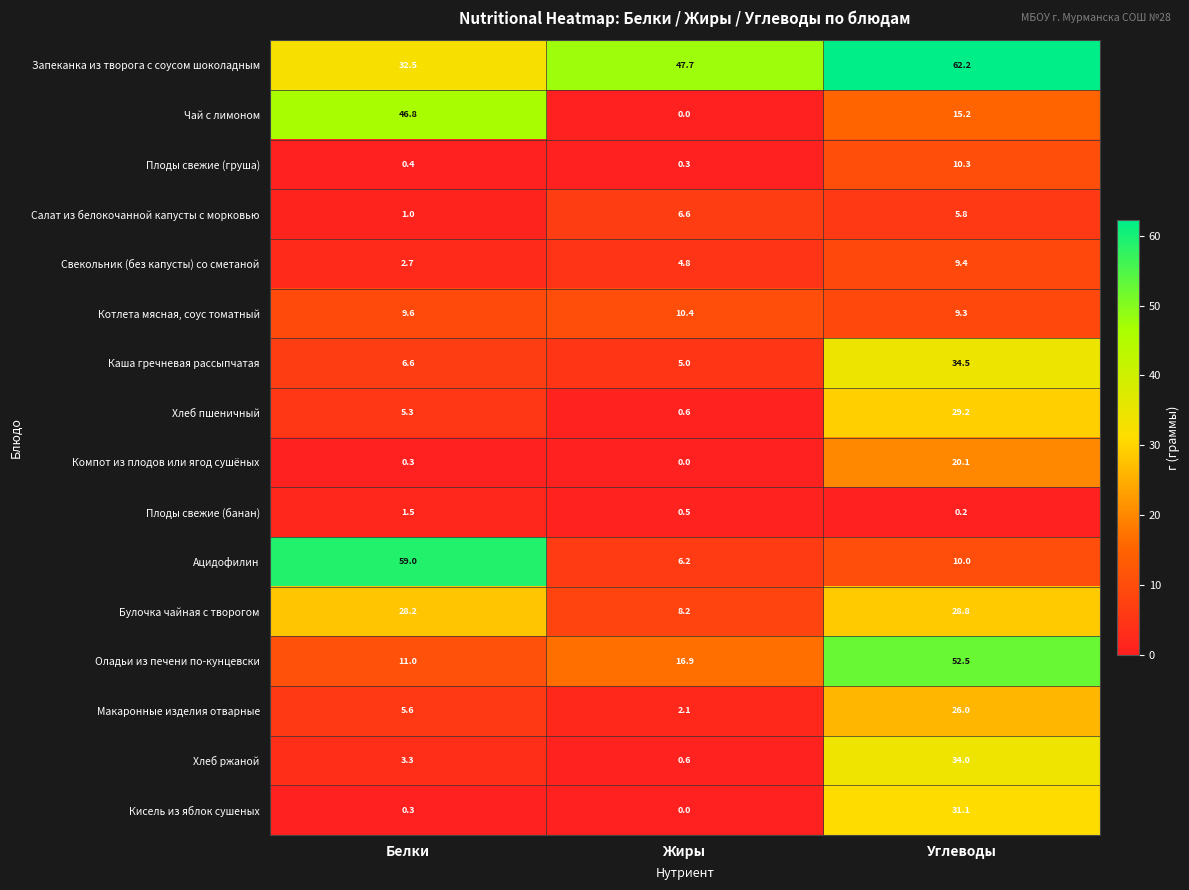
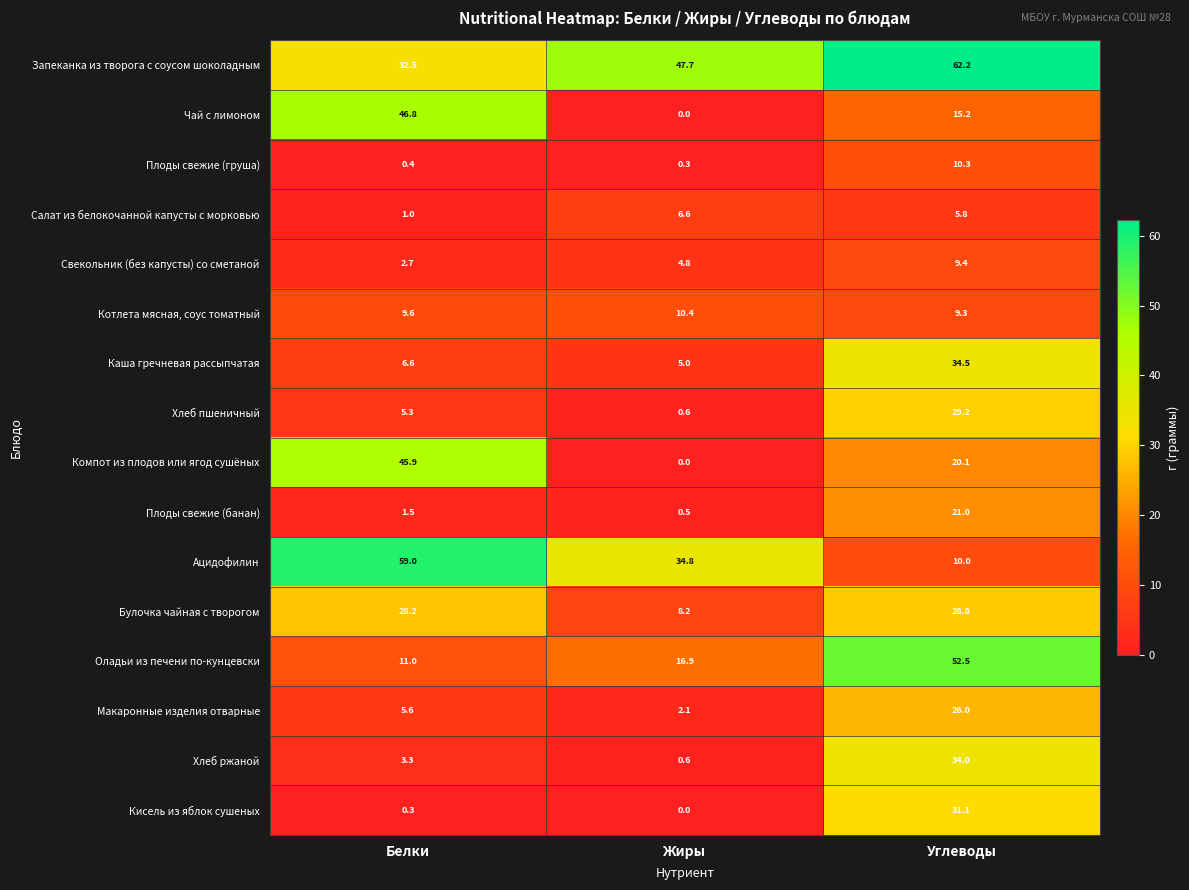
  {
    "Запеканка из творога с соусом шоколадным": {
      "Белки": 32.5,
      "Жиры": 47.7,
      "Углеводы": 62.2
    },
    "Чай с лимоном": {
      "Белки": 46.8,
      "Жиры": 0.0,
      "Углеводы": 15.2
    },
    "Плоды свежие (груша)": {
      "Белки": 0.4,
      "Жиры": 0.3,
      "Углеводы": 10.3
    },
    "Салат из белокочанной капусты с морковью": {
      "Белки": 1.0,
      "Жиры": 6.6,
      "Углеводы": 5.8
    },
    "Свекольник (без капусты) со сметаной": {
      "Белки": 2.7,
      "Жиры": 4.8,
      "Углеводы": 9.4
    },
    "Котлета мясная, соус томатный": {
      "Белки": 9.6,
      "Жиры": 10.4,
      "Углеводы": 9.3
    },
    "Каша гречневая рассыпчатая": {
      "Белки": 6.6,
      "Жиры": 5.0,
      "Углеводы": 34.5
    },
    "Хлеб пшеничный": {
      "Белки": 5.3,
      "Жиры": 0.6,
      "Углеводы": 29.2
    },
    "Компот из плодов или ягод сушёных": {
-     "Белки": 0.3,
+     "Белки": 45.9,
      "Жиры": 0.0,
      "Углеводы": 20.1
    },
    "Плоды свежие (банан)": {
      "Белки": 1.5,
      "Жиры": 0.5,
-     "Углеводы": 0.2
+     "Углеводы": 21.0
    },
    "Ацидофилин": {
      "Белки": 59.0,
-     "Жиры": 6.2,
+     "Жиры": 34.8,
      "Углеводы": 10.0
    },
    "Булочка чайная с творогом": {
      "Белки": 28.2,
      "Жиры": 8.2,
      "Углеводы": 28.8
    },
    "Оладьи из печени по-кунцевски": {
      "Белки": 11.0,
      "Жиры": 16.9,
      "Углеводы": 52.5
    },
    "Макаронные изделия отварные": {
      "Белки": 5.6,
      "Жиры": 2.1,
      "Углеводы": 26.0
    },
    "Хлеб ржаной": {
      "Белки": 3.3,
      "Жиры": 0.6,
      "Углеводы": 34.0
    },
    "Кисель из яблок сушеных": {
      "Белки": 0.3,
      "Жиры": 0.0,
      "Углеводы": 31.1
    }
  }
